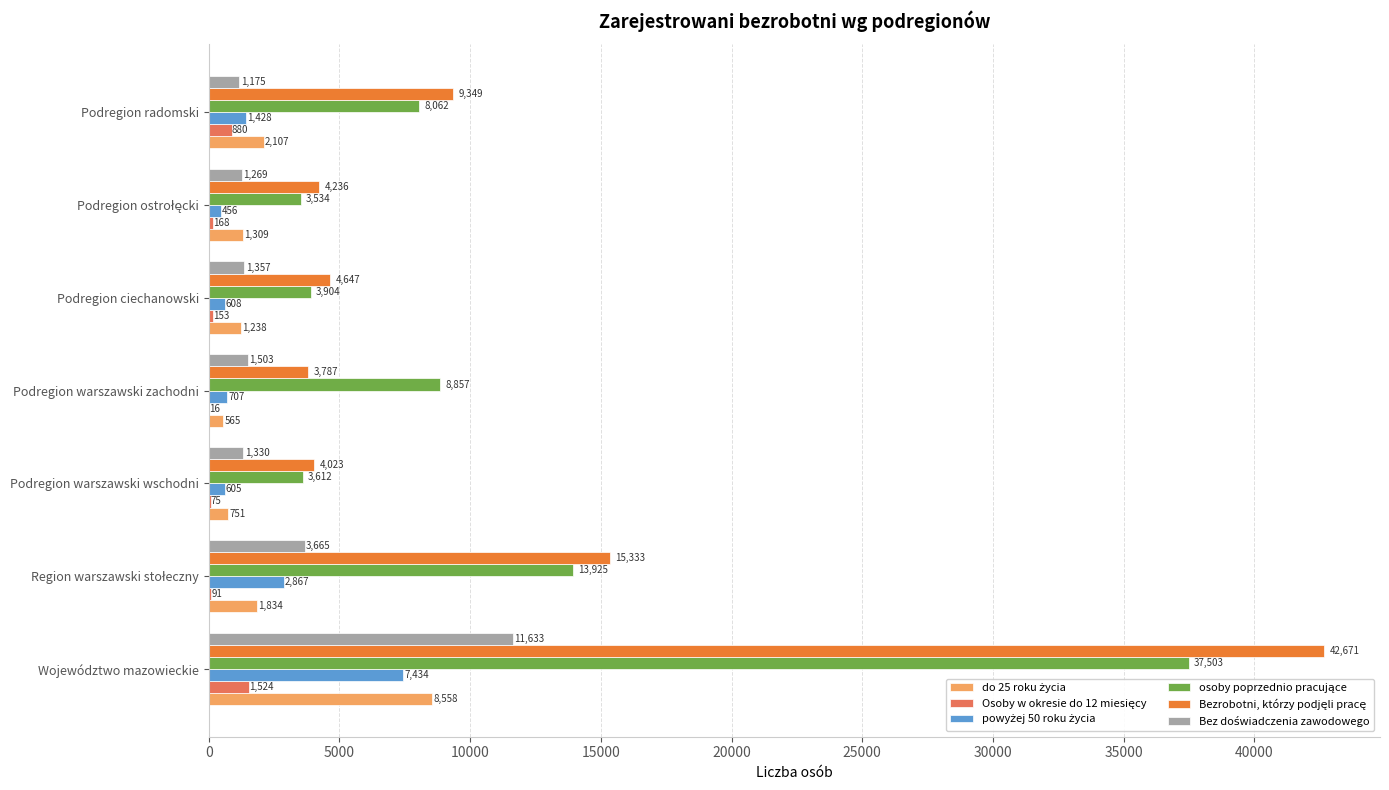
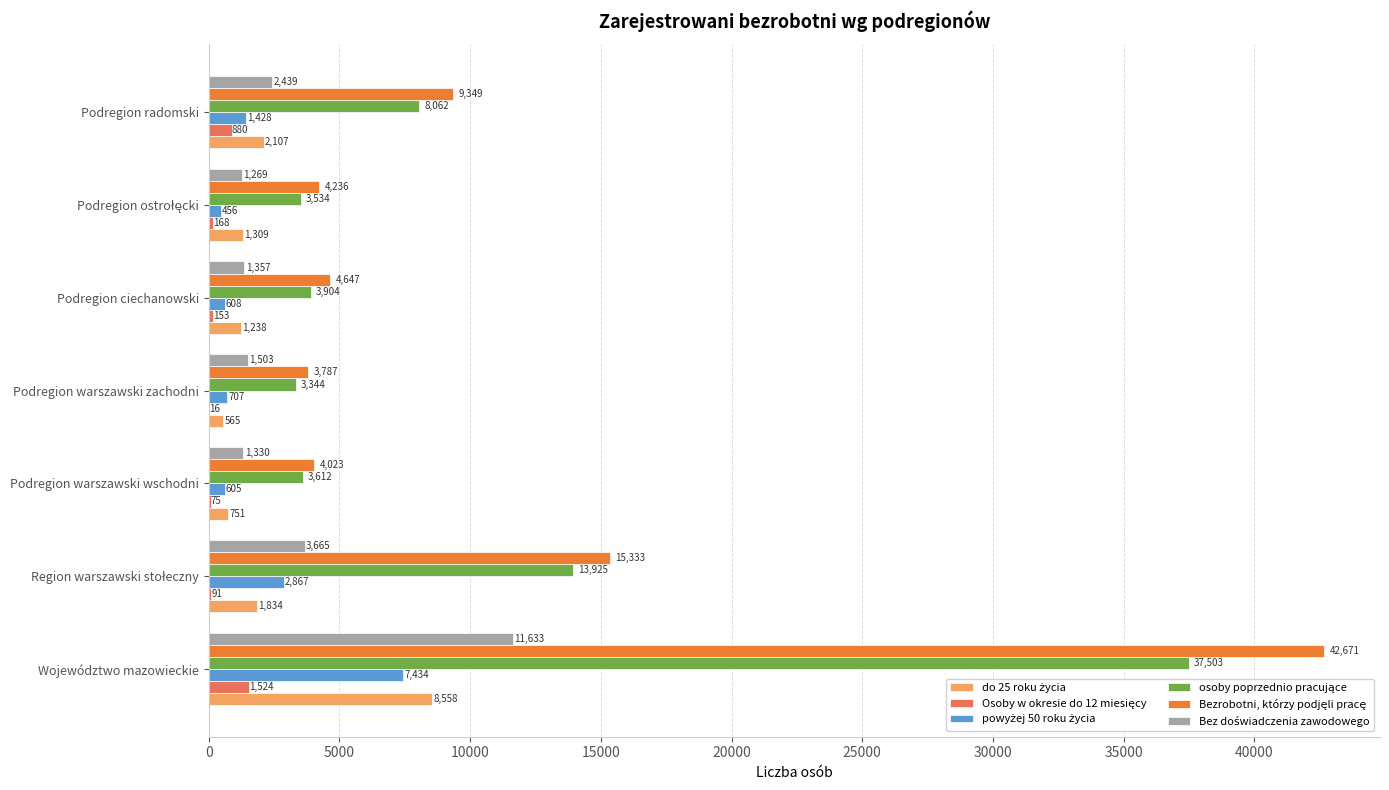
  {
    "powyżej 50 roku życia": {
      "Podregion radomski": "1,428",
      "Podregion ostrołęcki": "456",
      "Podregion ciechanowski": "608",
      "Podregion warszawski zachodni": "707",
      "Podregion warszawski wschodni": "605",
      "Region warszawski stołeczny": "2,867",
      "Województwo mazowieckie": "7,434"
    },
    "osoby poprzednio pracujące": {
      "Podregion radomski": "8,062",
      "Podregion ostrołęcki": "3,534",
      "Podregion ciechanowski": "3,904",
-     "Podregion warszawski zachodni": "8,857",
+     "Podregion warszawski zachodni": "3,344",
      "Podregion warszawski wschodni": "3,612",
      "Region warszawski stołeczny": "13,925",
      "Województwo mazowieckie": "37,503"
    },
    "Bez doświadczenia zawodowego": {
-     "Podregion radomski": "1,175",
+     "Podregion radomski": "2,439",
      "Podregion ostrołęcki": "1,269",
      "Podregion ciechanowski": "1,357",
      "Podregion warszawski zachodni": "1,503",
      "Podregion warszawski wschodni": "1,330",
      "Region warszawski stołeczny": "3,665",
      "Województwo mazowieckie": "11,633"
    }
  }
